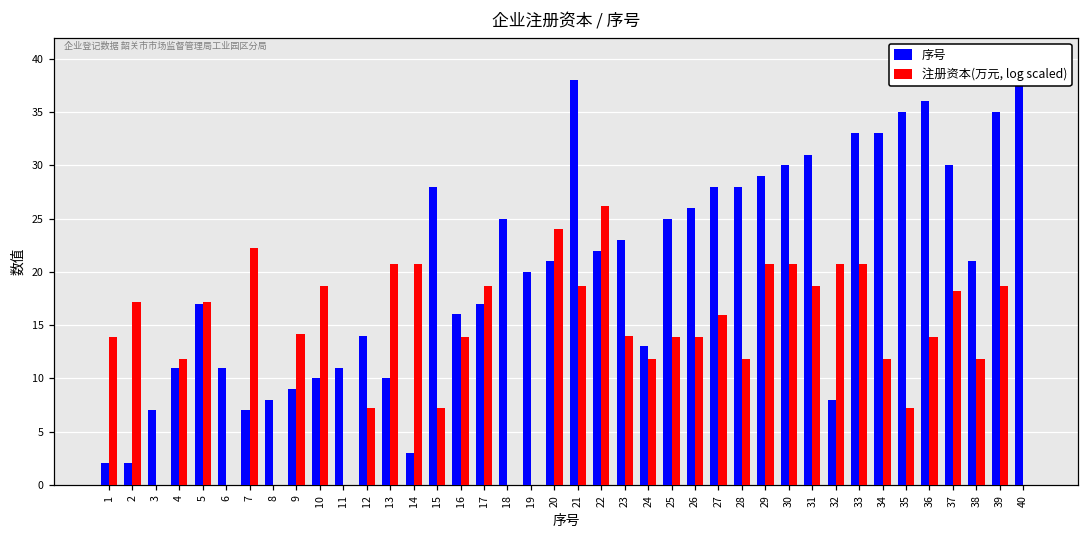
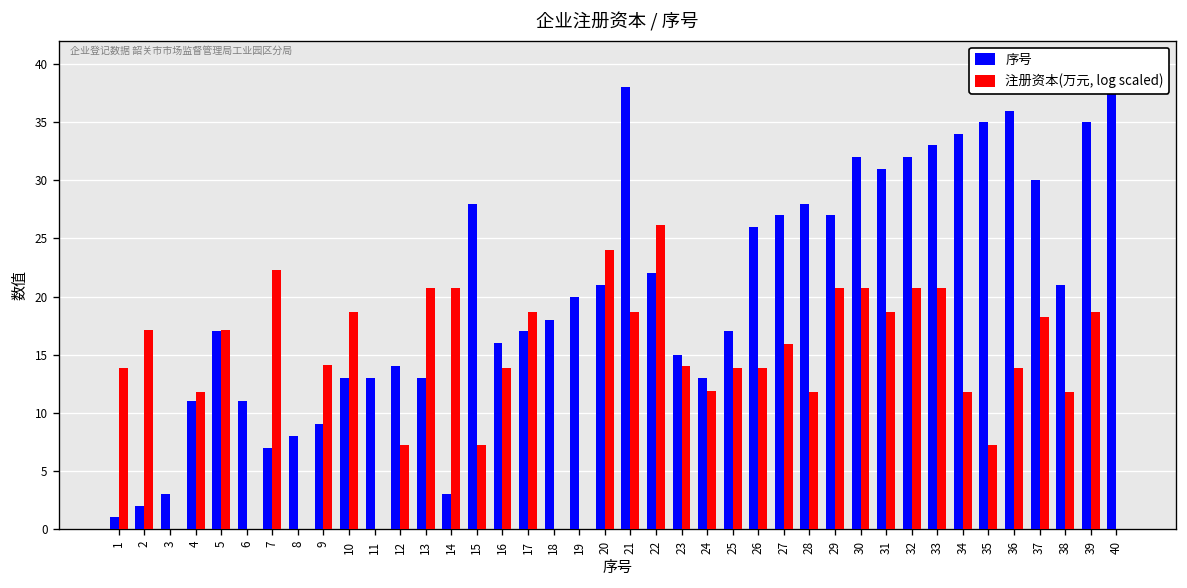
  {
    "序号": {
-     "1": 2,
+     "1": 1,
      "2": 2,
-     "3": 7,
+     "3": 3,
      "4": 11,
      "5": 17,
      "6": 11,
      "7": 7,
      "8": 8,
      "9": 9,
-     "10": 10,
-     "11": 11,
+     "10": 13,
+     "11": 13,
      "12": 14,
-     "13": 10,
+     "13": 13,
      "14": 3,
      "15": 28,
      "16": 16,
      "17": 17,
-     "18": 25,
+     "18": 18,
      "19": 20,
      "20": 21,
      "21": 38,
      "22": 22,
-     "23": 23,
+     "23": 15,
      "24": 13,
-     "25": 25,
+     "25": 17,
      "26": 26,
-     "27": 28,
+     "27": 27,
      "28": 28,
-     "29": 29,
-     "30": 30,
+     "29": 27,
+     "30": 32,
      "31": 31,
-     "32": 8,
+     "32": 32,
      "33": 33,
-     "34": 33,
+     "34": 34,
      "35": 35,
      "36": 36,
      "37": 30,
      "38": 21,
      "39": 35
    },
    "注册资本(万元, log scaled)": {
      "1": 14,
      "2": 17,
      "3": 0,
      "4": 12,
      "5": 17,
      "6": 0,
      "7": 22,
      "8": 0,
      "9": 14,
      "10": 19,
      "11": 0,
      "12": 7,
      "13": 21,
      "14": 21,
      "15": 7,
      "16": 14,
      "17": 19,
      "18": 0,
      "19": 0,
      "20": 24,
      "21": 19,
      "22": 26,
      "23": 14,
      "24": 12,
      "25": 14,
      "26": 14,
      "27": 16,
      "28": 12,
      "29": 21,
      "30": 21,
      "31": 19,
      "32": 21,
      "33": 21,
      "34": 12,
      "35": 7,
      "36": 14,
      "37": 18,
      "38": 12,
      "39": 19,
      "40": 0
    }
  }
